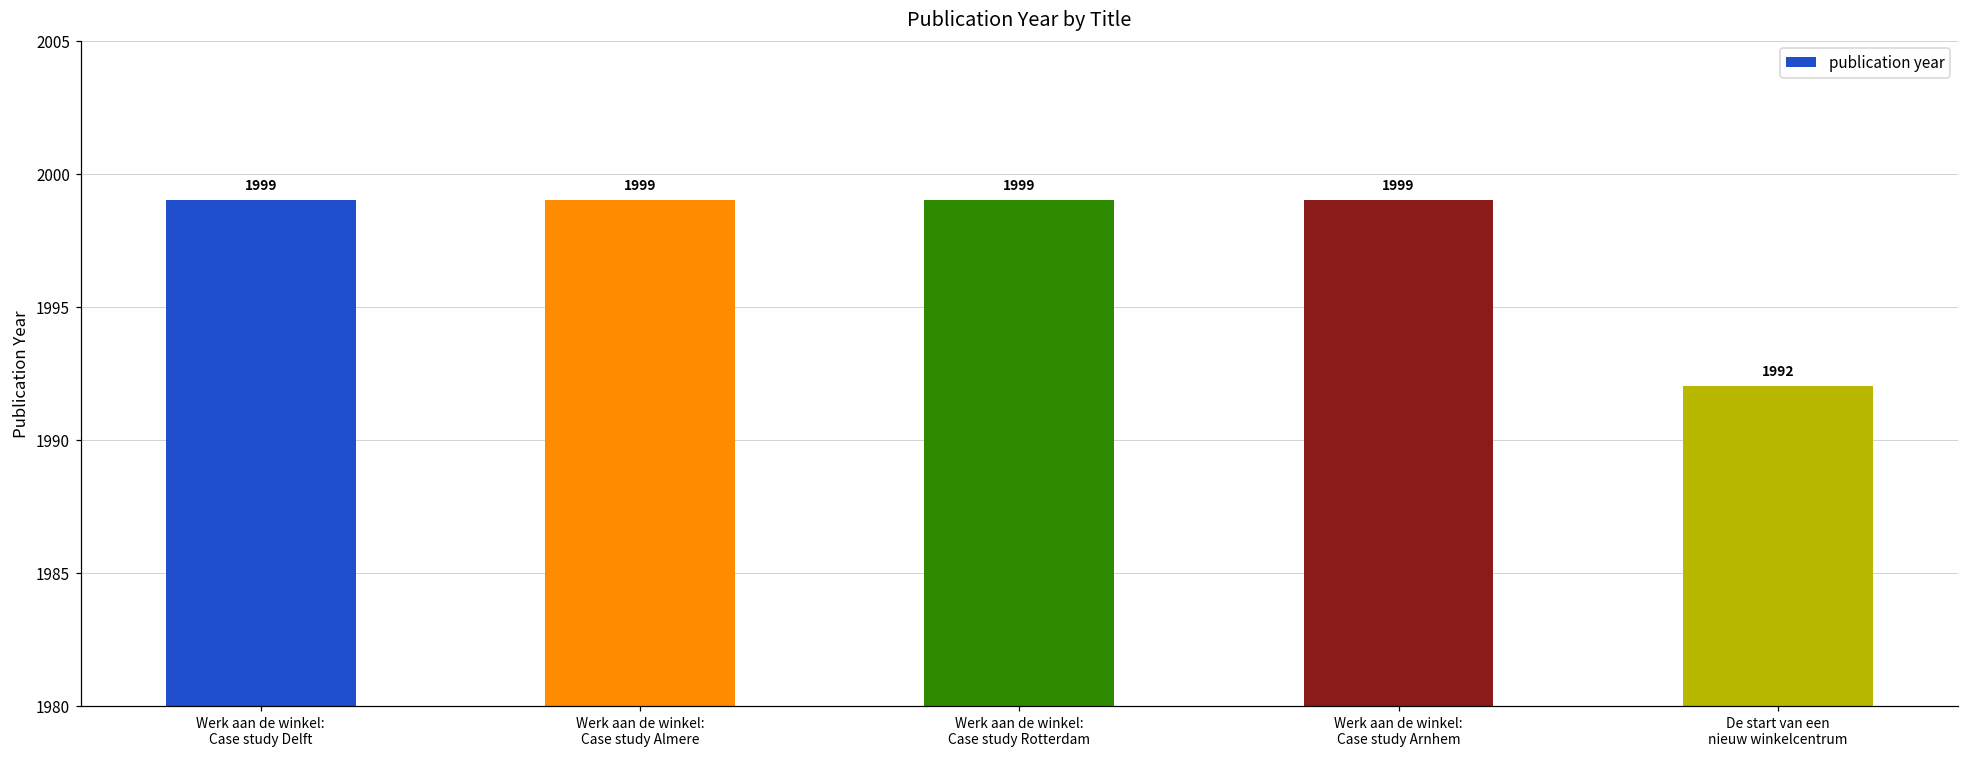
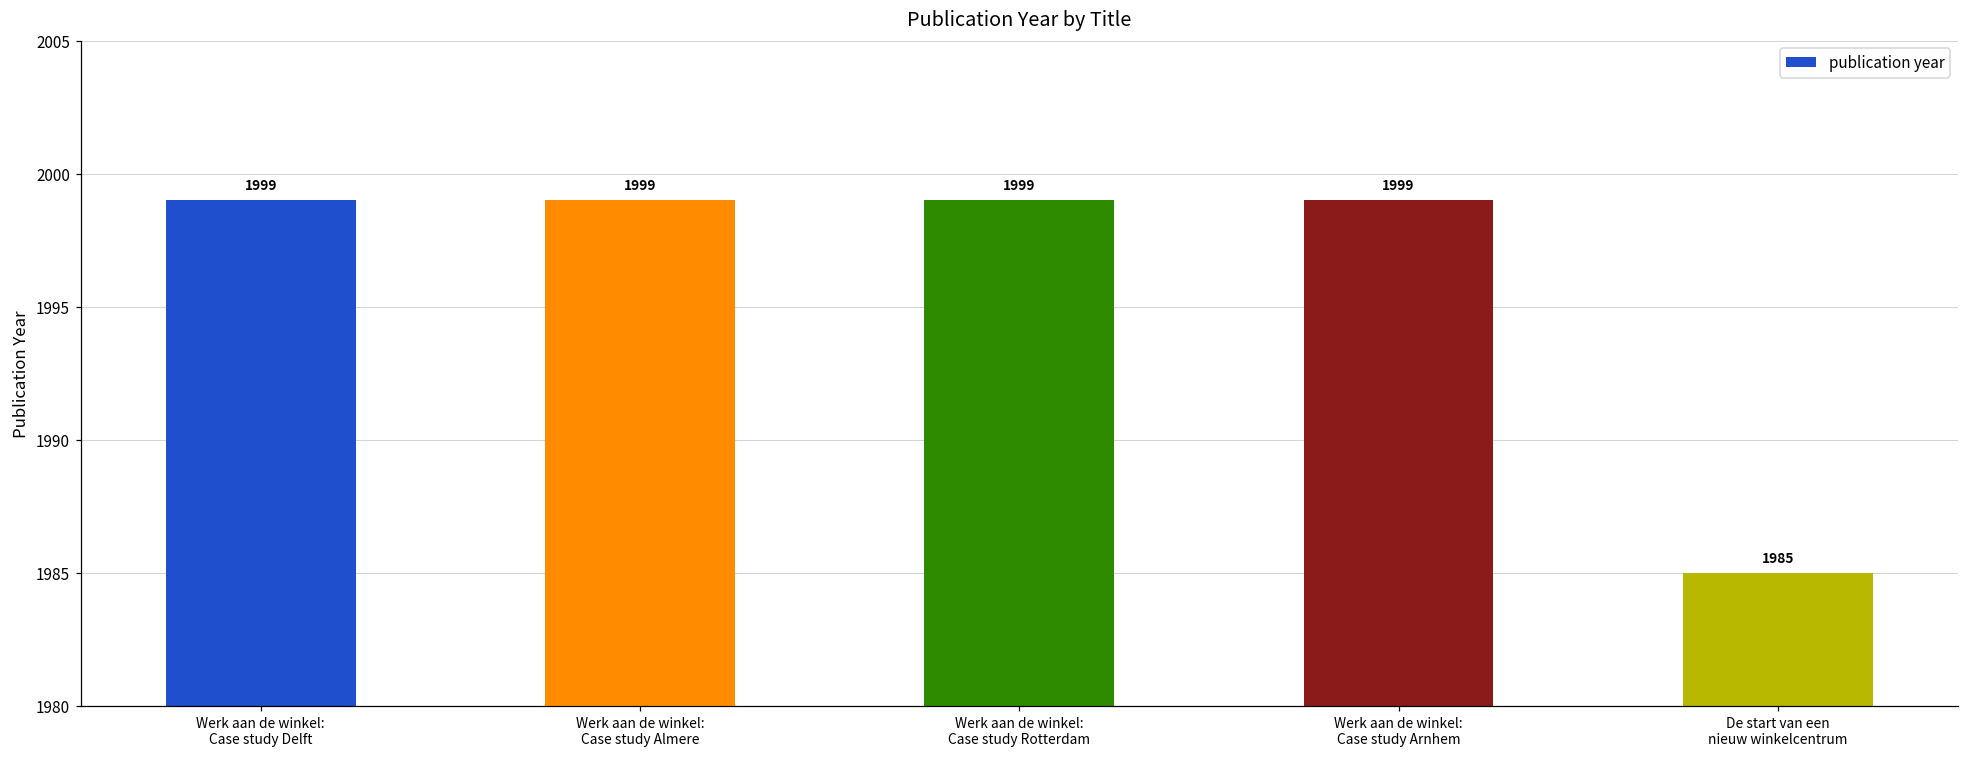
  {
    "Werk aan de winkel: Case study Delft": 1999,
    "Werk aan de winkel: Case study Almere": 1999,
    "Werk aan de winkel: Case study Rotterdam": 1999,
    "Werk aan de winkel: Case study Arnhem": 1999,
-   "De start van een nieuw winkelcentrum": 1992
+   "De start van een nieuw winkelcentrum": 1985
  }
